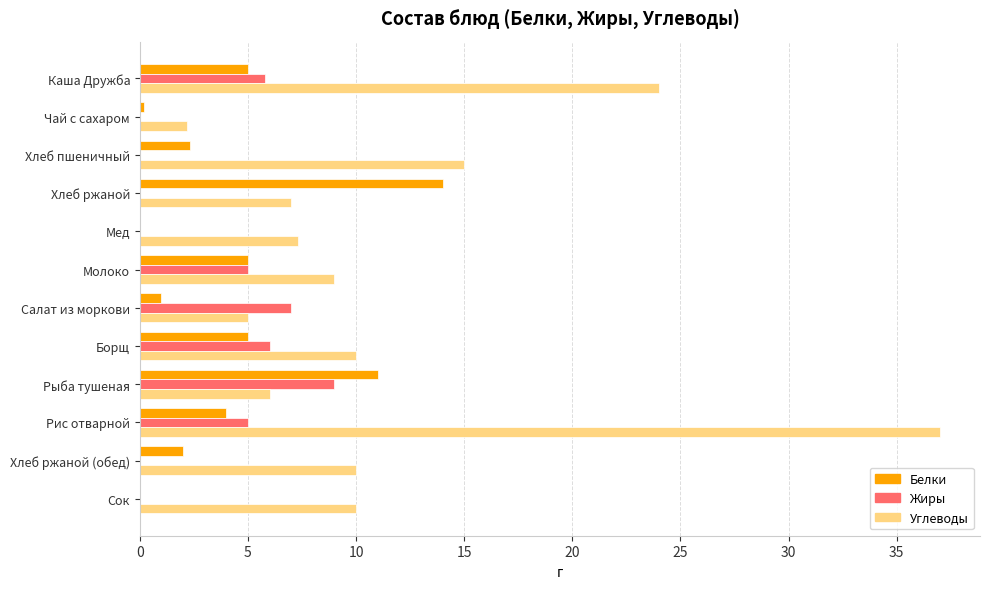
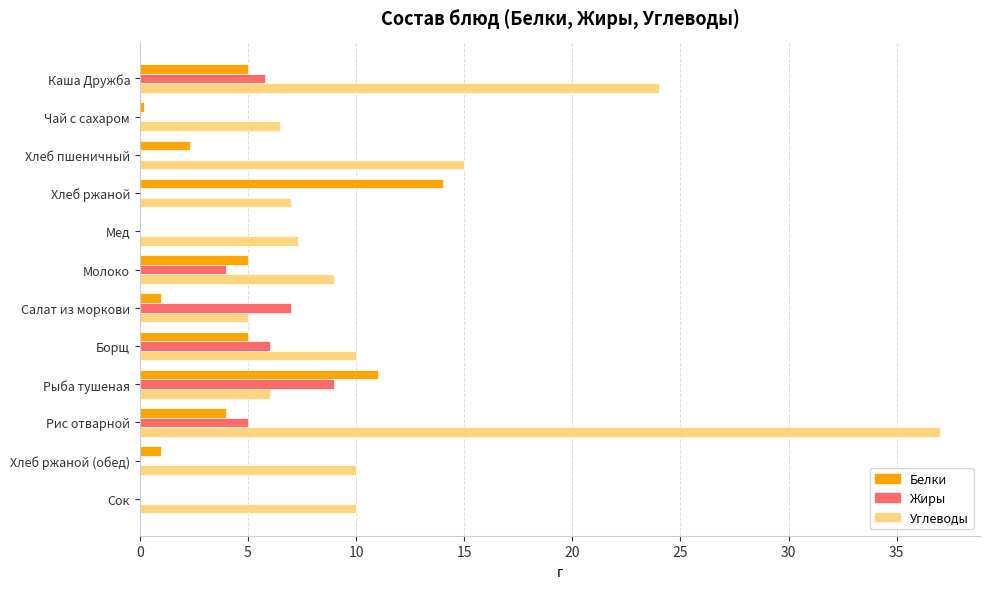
  {
    "Белки": {
      "Каша Дружба": 5,
      "Чай с сахаром": 0.2,
      "Хлеб пшеничный": 2.3,
      "Хлеб ржаной": 14,
      "Мед": 0,
      "Молоко": 5,
      "Салат из моркови": 1,
      "Борщ": 5,
      "Рыба тушеная": 11,
      "Рис отварной": 4,
-     "Хлеб ржаной (обед)": 2,
+     "Хлеб ржаной (обед)": 1,
      "Сок": 0
    },
    "Жиры": {
      "Каша Дружба": 5.8,
      "Чай с сахаром": 0,
      "Хлеб пшеничный": 0,
      "Хлеб ржаной": 0,
      "Мед": 0,
-     "Молоко": 5,
+     "Молоко": 4,
      "Салат из моркови": 7,
      "Борщ": 6,
      "Рыба тушеная": 9,
      "Рис отварной": 5,
      "Хлеб ржаной (обед)": 0,
      "Сок": 0
    },
    "Углеводы": {
      "Каша Дружба": 24.0,
-     "Чай с сахаром": 2.2,
+     "Чай с сахаром": 6.5,
      "Хлеб пшеничный": 15.0,
      "Хлеб ржаной": 7.0,
      "Мед": 7.3,
      "Молоко": 9.0,
      "Салат из моркови": 5.0,
      "Борщ": 10.0,
      "Рыба тушеная": 6.0,
      "Рис отварной": 37.0,
      "Хлеб ржаной (обед)": 10.0,
      "Сок": 10.0
    }
  }
